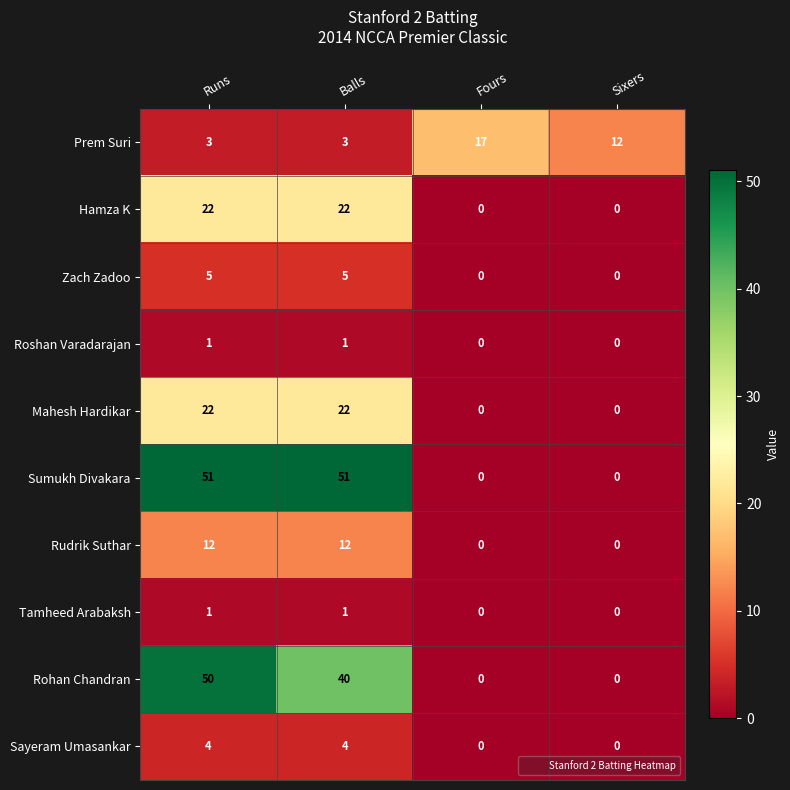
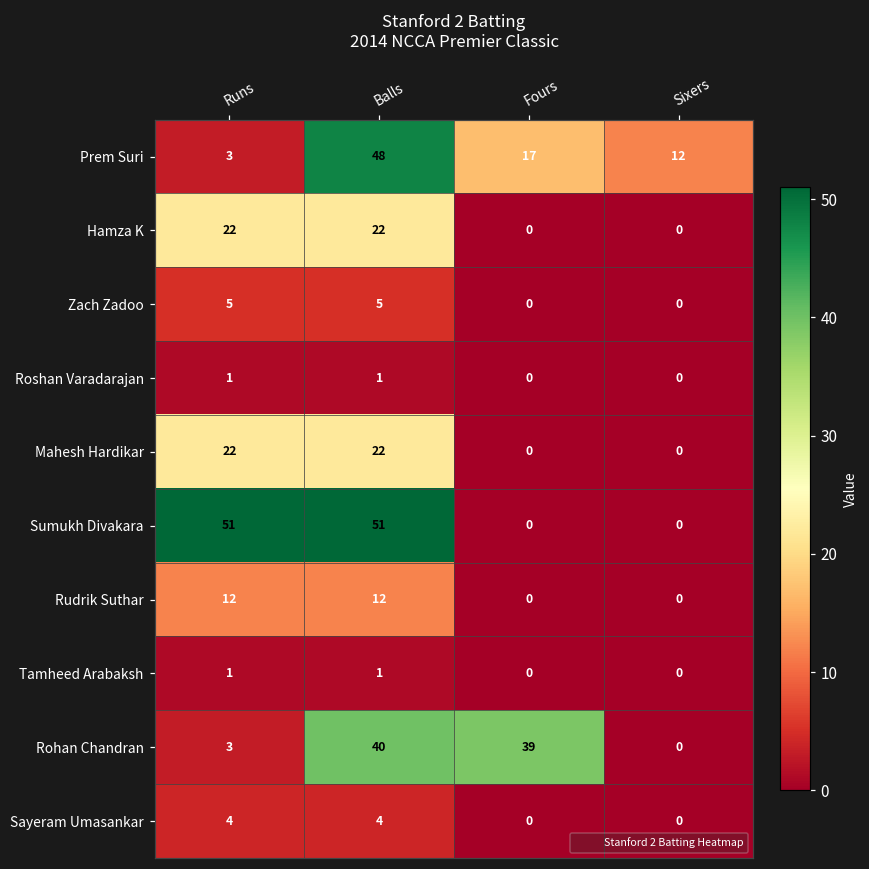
  {
    "Prem Suri": {
      "Runs": 3,
-     "Balls": 3,
+     "Balls": 48,
      "Fours": 17,
      "Sixers": 12
    },
    "Hamza K": {
      "Runs": 22,
      "Balls": 22,
      "Fours": 0,
      "Sixers": 0
    },
    "Zach Zadoo": {
      "Runs": 5,
      "Balls": 5,
      "Fours": 0,
      "Sixers": 0
    },
    "Roshan Varadarajan": {
      "Runs": 1,
      "Balls": 1,
      "Fours": 0,
      "Sixers": 0
    },
    "Mahesh Hardikar": {
      "Runs": 22,
      "Balls": 22,
      "Fours": 0,
      "Sixers": 0
    },
    "Sumukh Divakara": {
      "Runs": 51,
      "Balls": 51,
      "Fours": 0,
      "Sixers": 0
    },
    "Rudrik Suthar": {
      "Runs": 12,
      "Balls": 12,
      "Fours": 0,
      "Sixers": 0
    },
    "Tamheed Arabaksh": {
      "Runs": 1,
      "Balls": 1,
      "Fours": 0,
      "Sixers": 0
    },
    "Rohan Chandran": {
-     "Runs": 50,
+     "Runs": 3,
      "Balls": 40,
-     "Fours": 0,
+     "Fours": 39,
      "Sixers": 0
    },
    "Sayeram Umasankar": {
      "Runs": 4,
      "Balls": 4,
      "Fours": 0,
      "Sixers": 0
    }
  }
